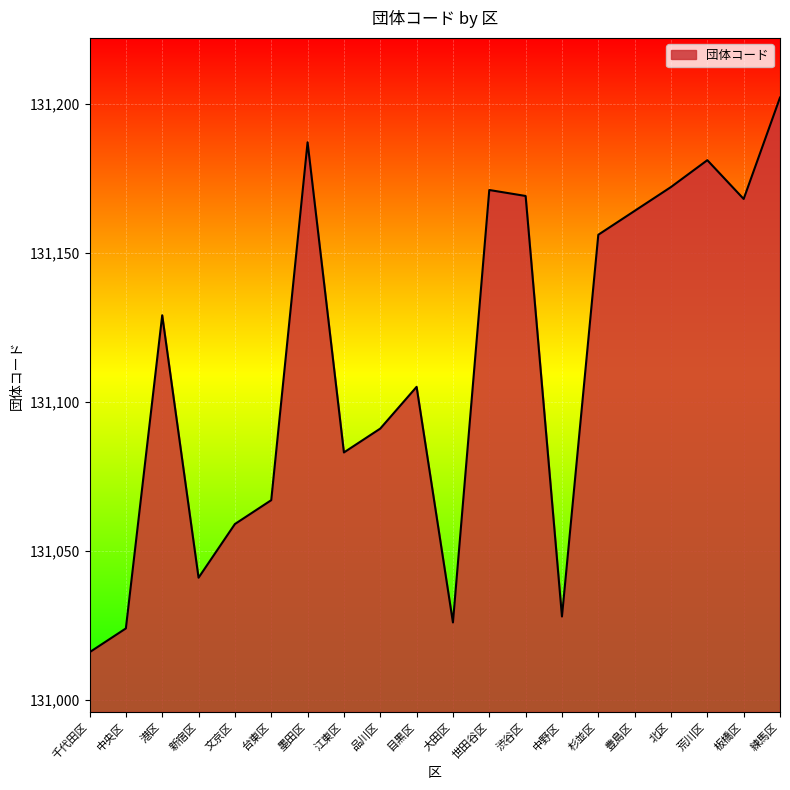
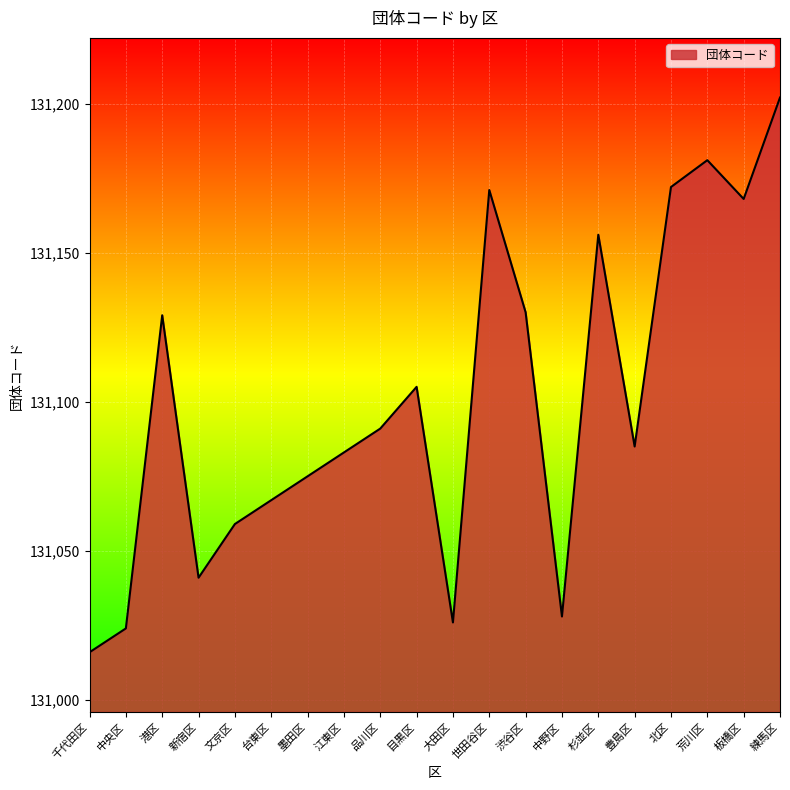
  {
    "千代田区": "131,016",
    "中央区": "131,024",
    "港区": "131,129",
    "新宿区": "131,041",
    "文京区": "131,059",
    "台東区": "131,067",
-   "墨田区": "131,187",
+   "墨田区": "131,075",
    "江東区": "131,083",
    "品川区": "131,091",
    "目黒区": "131,105",
    "大田区": "131,026",
    "世田谷区": "131,171",
-   "渋谷区": "131,169",
+   "渋谷区": "131,130",
    "中野区": "131,028",
    "杉並区": "131,156",
-   "豊島区": "131,164",
+   "豊島区": "131,085",
    "北区": "131,172",
    "荒川区": "131,181",
    "板橋区": "131,168",
    "練馬区": "131,202"
  }
